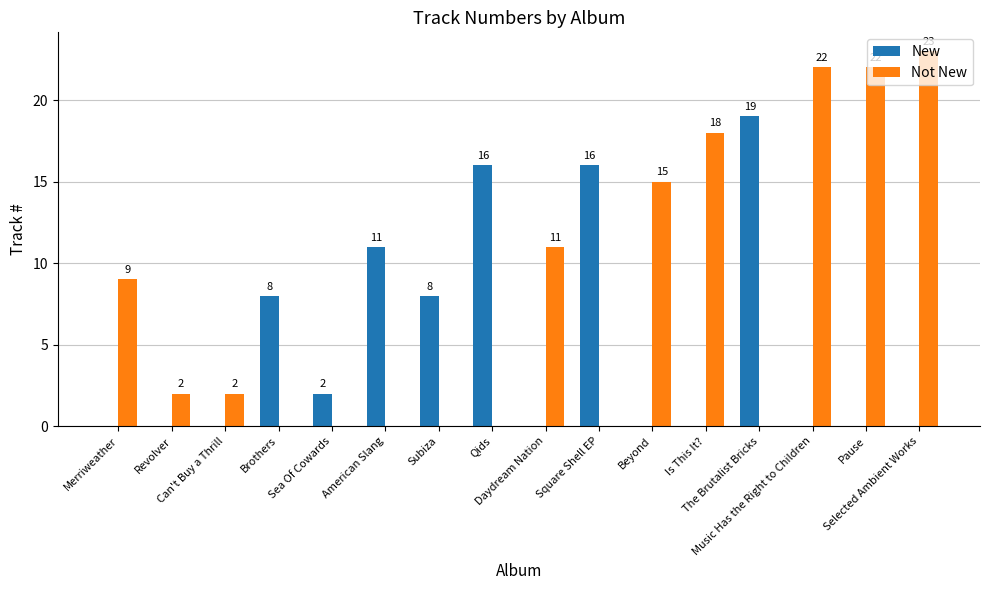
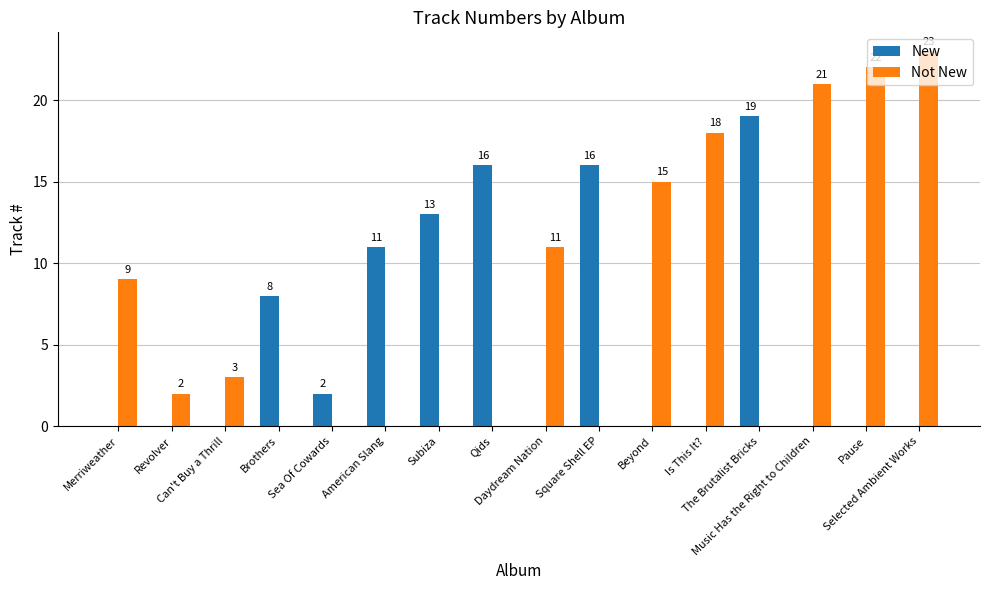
  {
    "New": {
      "Brothers": 8,
      "Sea Of Cowards": 2,
      "American Slang": 11,
-     "Subiza": 8,
+     "Subiza": 13,
      "Qids": 16,
      "Square Shell EP": 16,
      "The Brutalist Bricks": 19
    },
    "Not New": {
      "Merriweather": 9,
      "Revolver": 2,
-     "Can't Buy a Thrill": 2,
+     "Can't Buy a Thrill": 3,
      "Daydream Nation": 11,
      "Beyond": 15,
      "Is This It?": 18,
-     "Music Has the Right to Children": 22
+     "Music Has the Right to Children": 21
    }
  }
